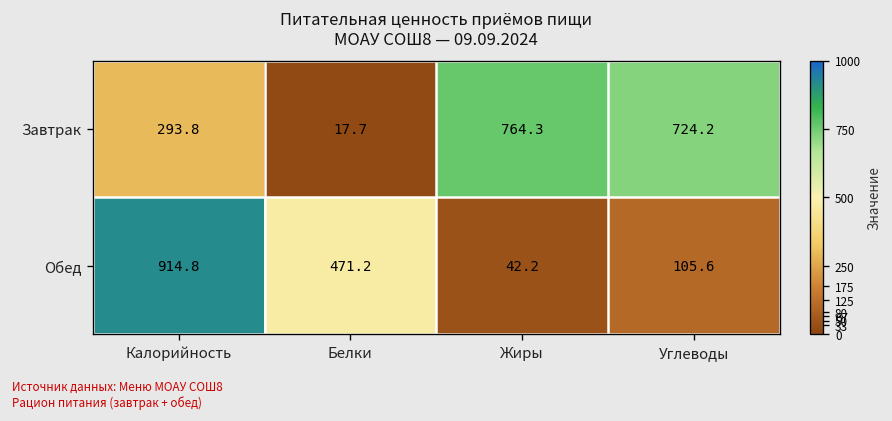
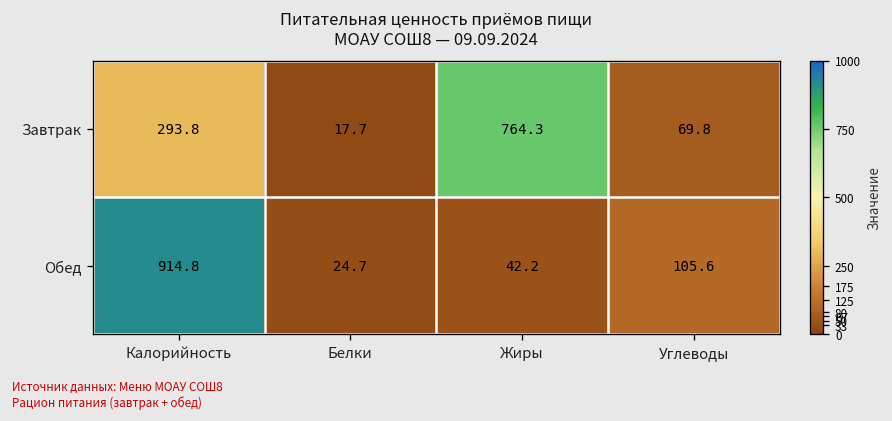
  {
    "Завтрак": {
      "Калорийность": 293.8,
      "Белки": 17.7,
      "Жиры": 764.3,
-     "Углеводы": 724.2
+     "Углеводы": 69.8
    },
    "Обед": {
      "Калорийность": 914.8,
-     "Белки": 471.2,
+     "Белки": 24.7,
      "Жиры": 42.2,
      "Углеводы": 105.6
    }
  }
